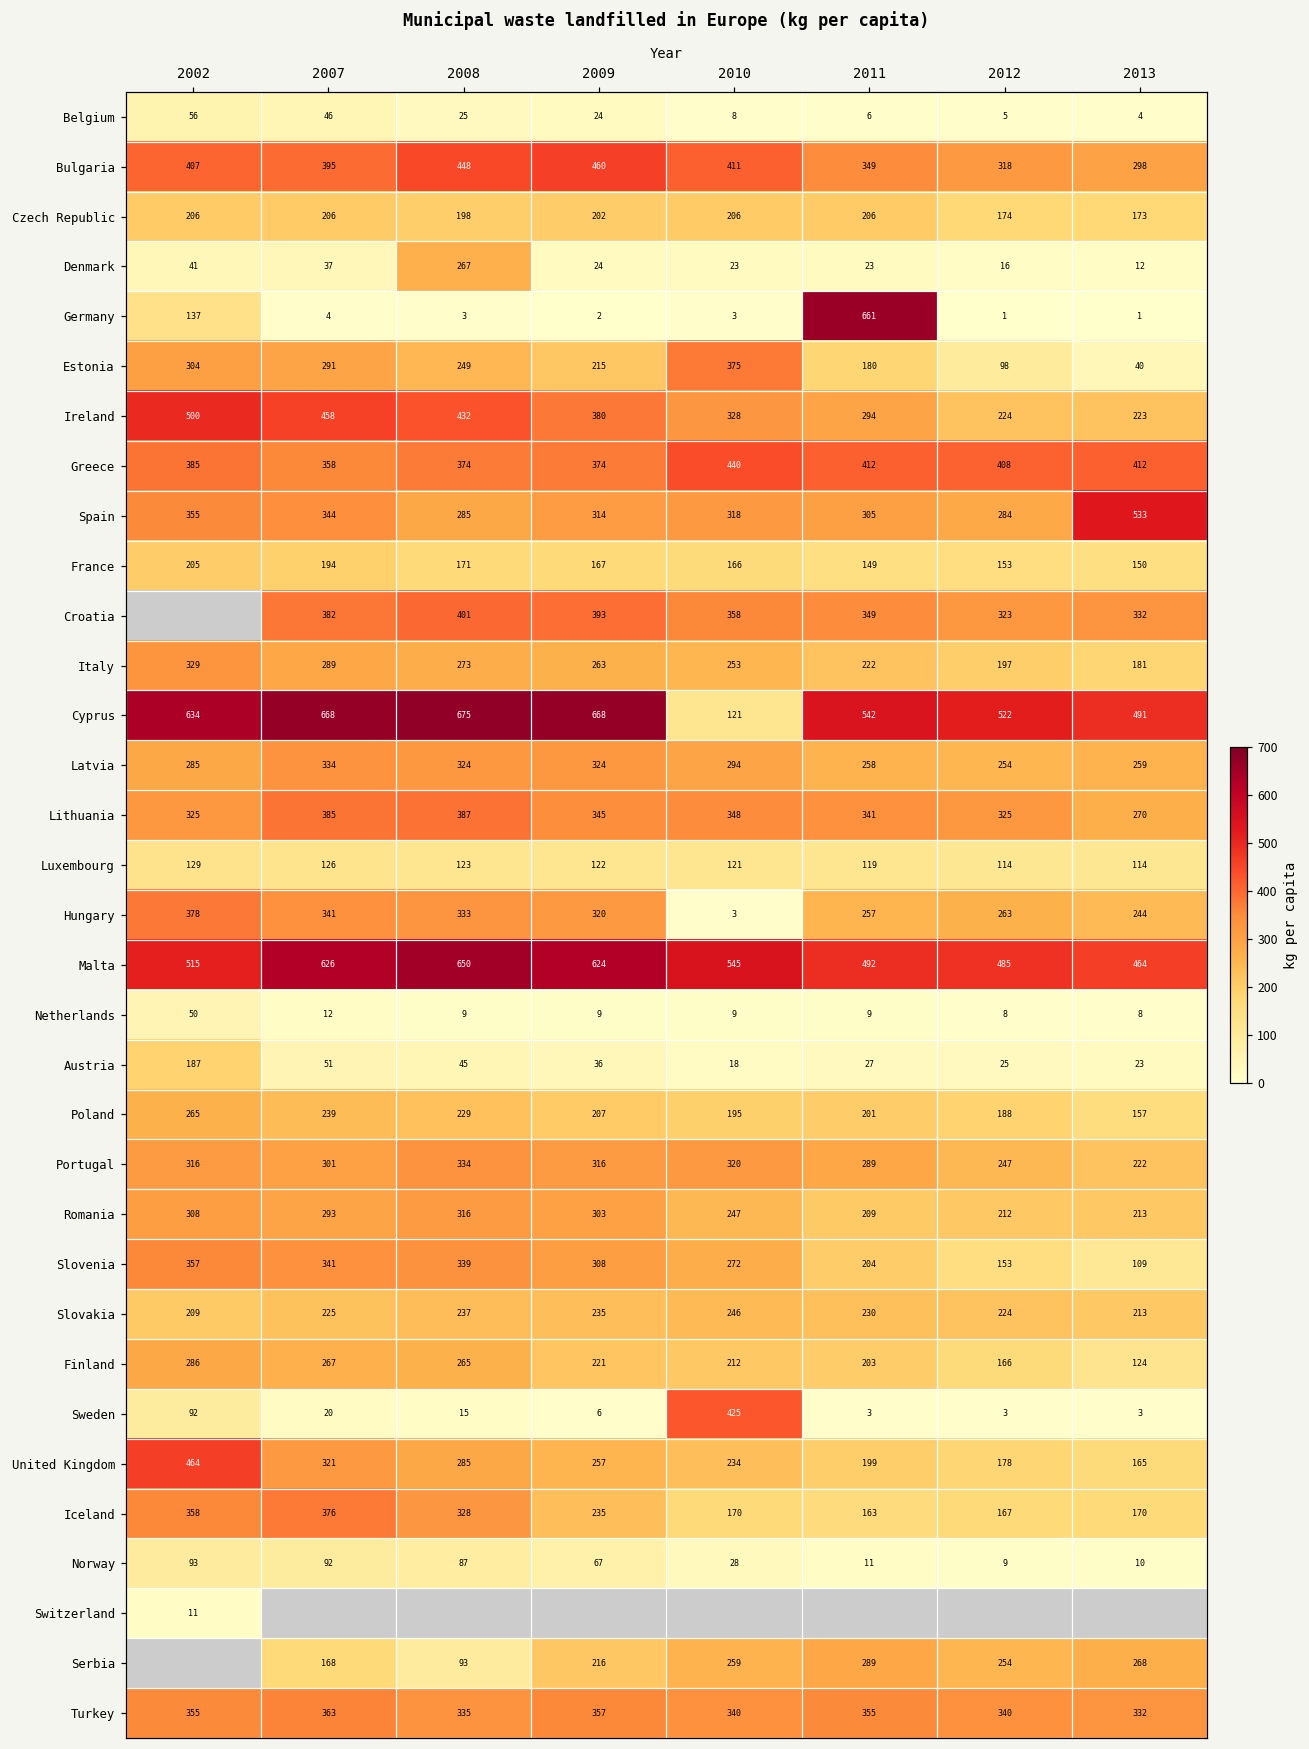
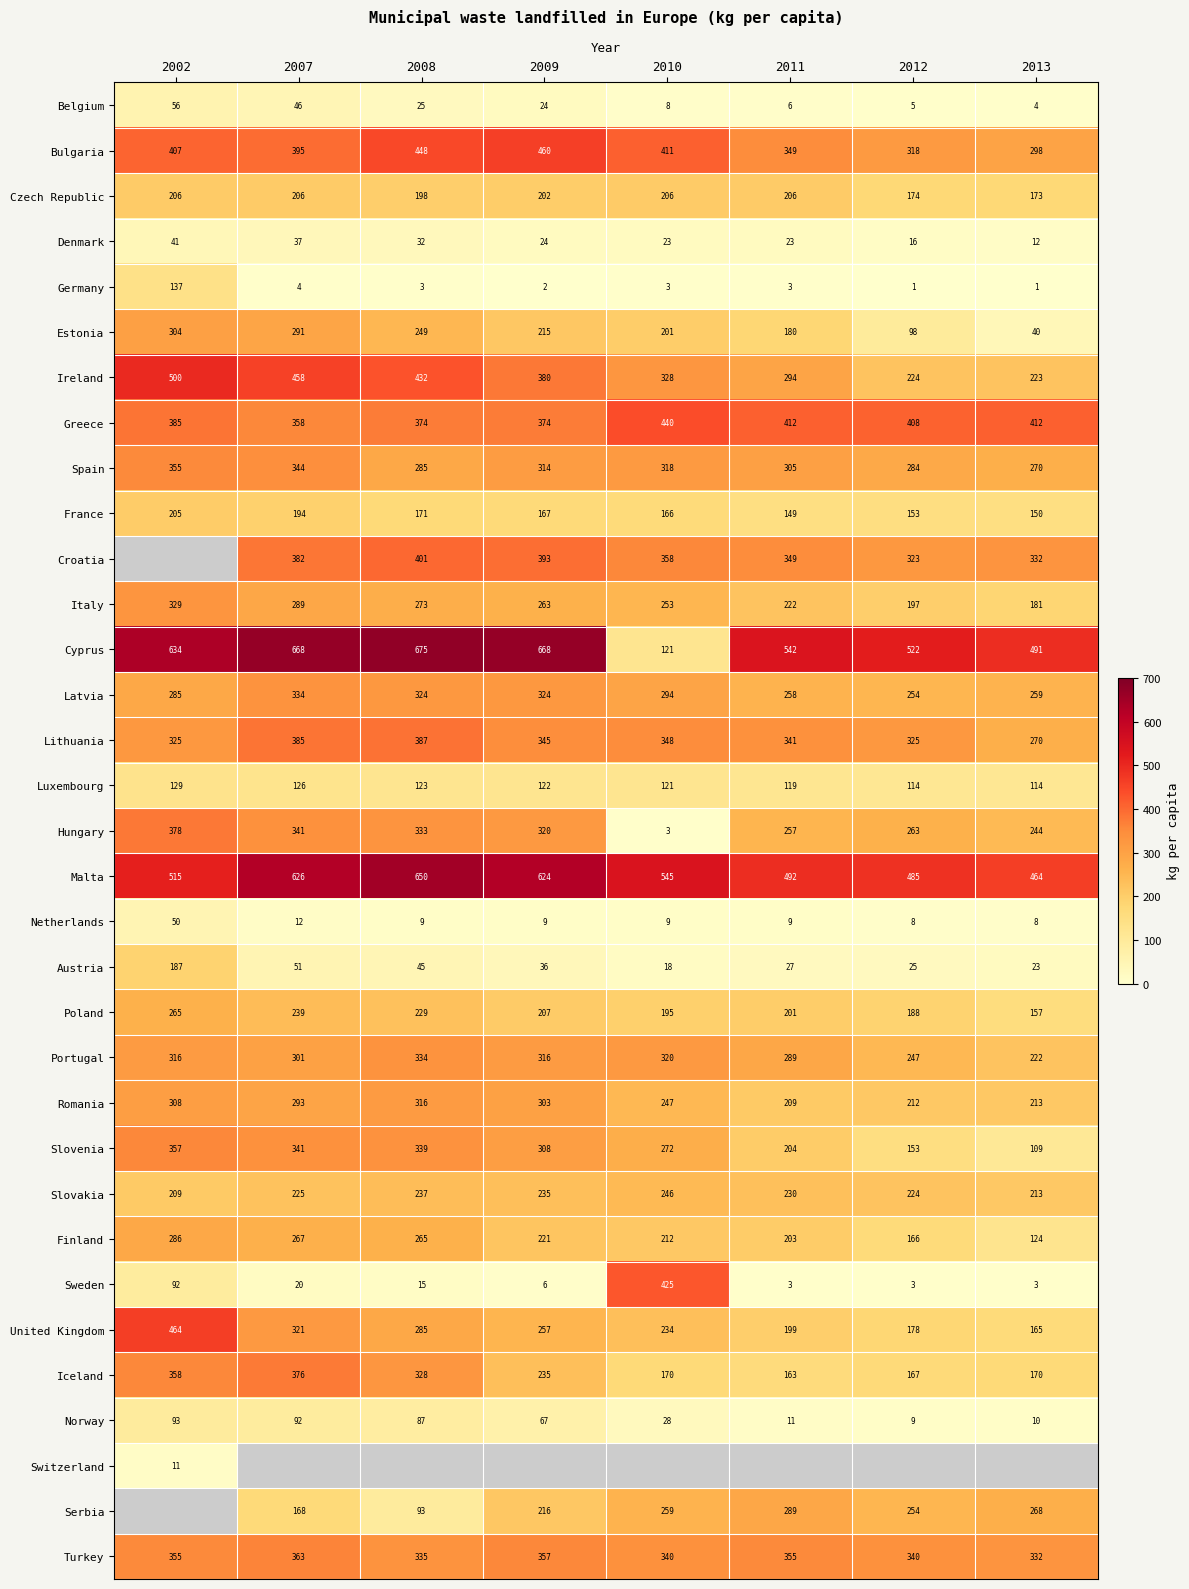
  {
    "Denmark": {
      "2002": 41,
      "2007": 37,
-     "2008": 267,
+     "2008": 32,
      "2009": 24,
      "2010": 23,
      "2011": 23,
      "2012": 16,
      "2013": 12
    },
    "Germany": {
      "2002": 137,
      "2007": 4,
      "2008": 3,
      "2009": 2,
      "2010": 3,
-     "2011": 661,
+     "2011": 3,
      "2012": 1,
      "2013": 1
    },
    "Estonia": {
      "2002": 304,
      "2007": 291,
      "2008": 249,
      "2009": 215,
-     "2010": 375,
+     "2010": 201,
      "2011": 180,
      "2012": 98,
      "2013": 40
    },
    "Spain": {
      "2002": 355,
      "2007": 344,
      "2008": 285,
      "2009": 314,
      "2010": 318,
      "2011": 305,
      "2012": 284,
-     "2013": 533
+     "2013": 270
    }
  }
